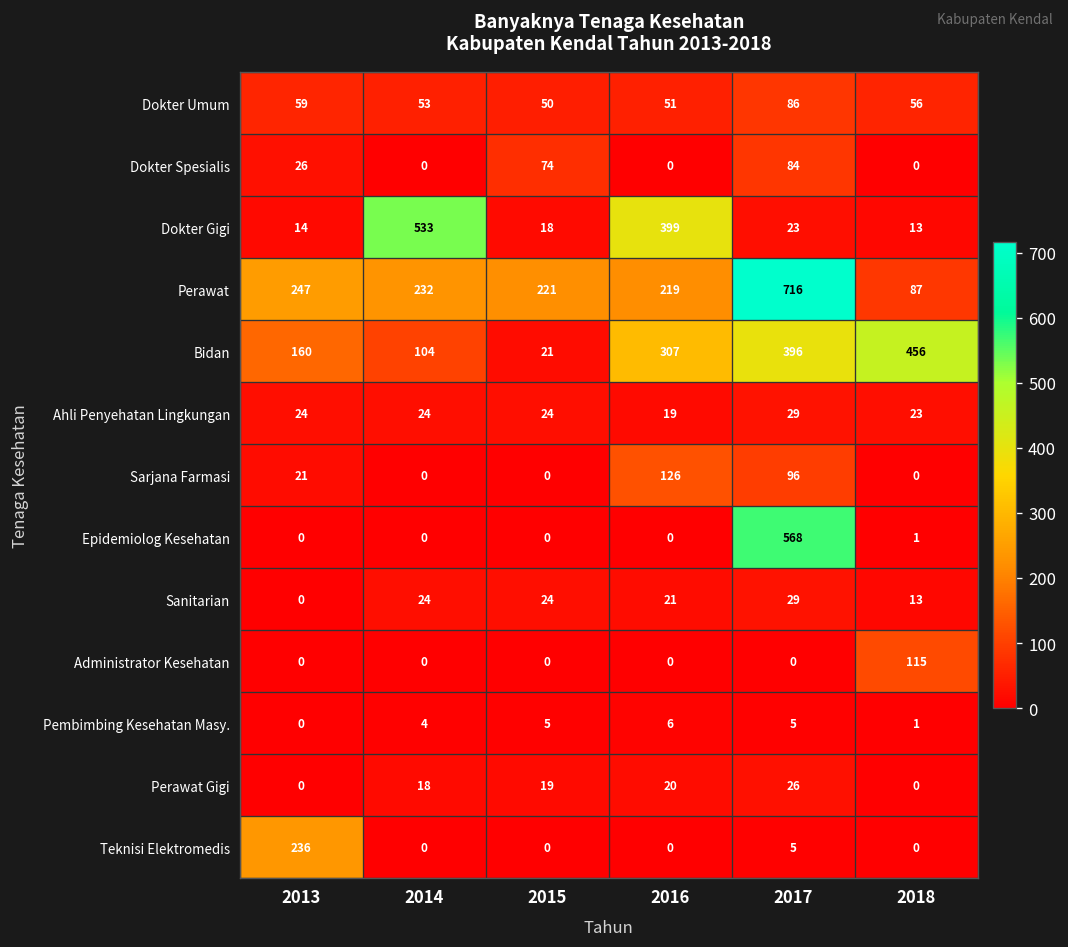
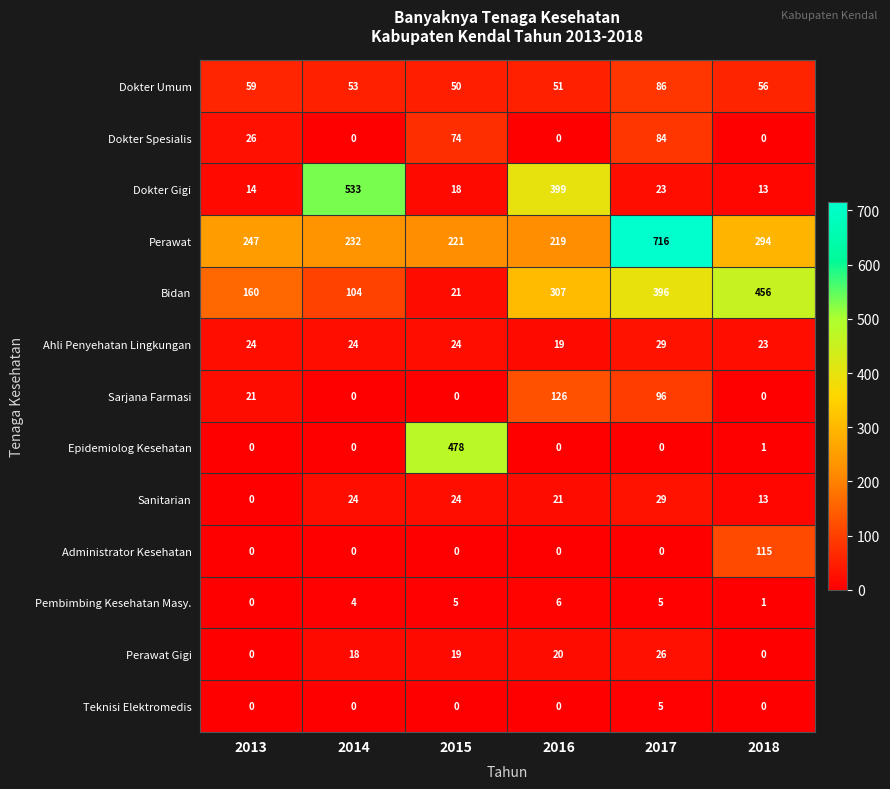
  {
    "Dokter Umum": {
      "2013": 59,
      "2014": 53,
      "2015": 50,
      "2016": 51,
      "2017": 86,
      "2018": 56
    },
    "Dokter Spesialis": {
      "2013": 26,
      "2014": 0,
      "2015": 74,
      "2016": 0,
      "2017": 84,
      "2018": 0
    },
    "Dokter Gigi": {
      "2013": 14,
      "2014": 533,
      "2015": 18,
      "2016": 399,
      "2017": 23,
      "2018": 13
    },
    "Perawat": {
      "2013": 247,
      "2014": 232,
      "2015": 221,
      "2016": 219,
      "2017": 716,
-     "2018": 87
+     "2018": 294
    },
    "Bidan": {
      "2013": 160,
      "2014": 104,
      "2015": 21,
      "2016": 307,
      "2017": 396,
      "2018": 456
    },
    "Ahli Penyehatan Lingkungan": {
      "2013": 24,
      "2014": 24,
      "2015": 24,
      "2016": 19,
      "2017": 29,
      "2018": 23
    },
    "Sarjana Farmasi": {
      "2013": 21,
      "2014": 0,
      "2015": 0,
      "2016": 126,
      "2017": 96,
      "2018": 0
    },
    "Epidemiolog Kesehatan": {
      "2013": 0,
      "2014": 0,
-     "2015": 0,
+     "2015": 478,
      "2016": 0,
-     "2017": 568,
+     "2017": 0,
      "2018": 1
    },
    "Sanitarian": {
      "2013": 0,
      "2014": 24,
      "2015": 24,
      "2016": 21,
      "2017": 29,
      "2018": 13
    },
    "Administrator Kesehatan": {
      "2013": 0,
      "2014": 0,
      "2015": 0,
      "2016": 0,
      "2017": 0,
      "2018": 115
    },
    "Pembimbing Kesehatan Masy.": {
      "2013": 0,
      "2014": 4,
      "2015": 5,
      "2016": 6,
      "2017": 5,
      "2018": 1
    },
    "Perawat Gigi": {
      "2013": 0,
      "2014": 18,
      "2015": 19,
      "2016": 20,
      "2017": 26,
      "2018": 0
    },
    "Teknisi Elektromedis": {
-     "2013": 236,
+     "2013": 0,
      "2014": 0,
      "2015": 0,
      "2016": 0,
      "2017": 5,
      "2018": 0
    }
  }
